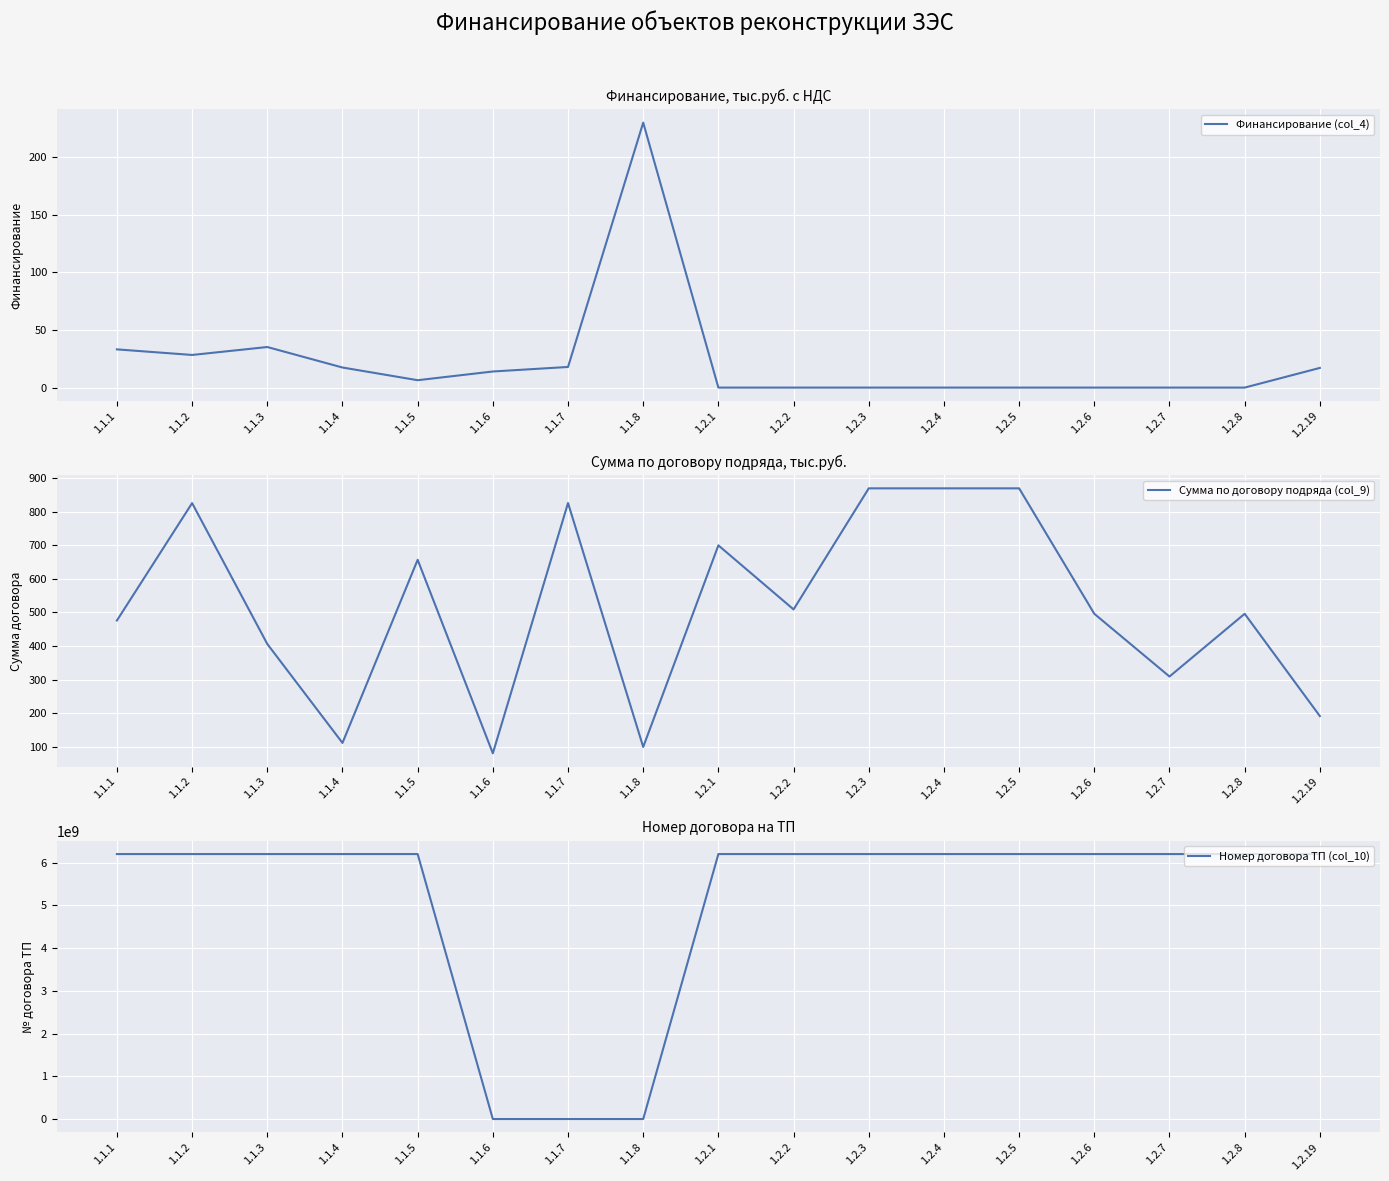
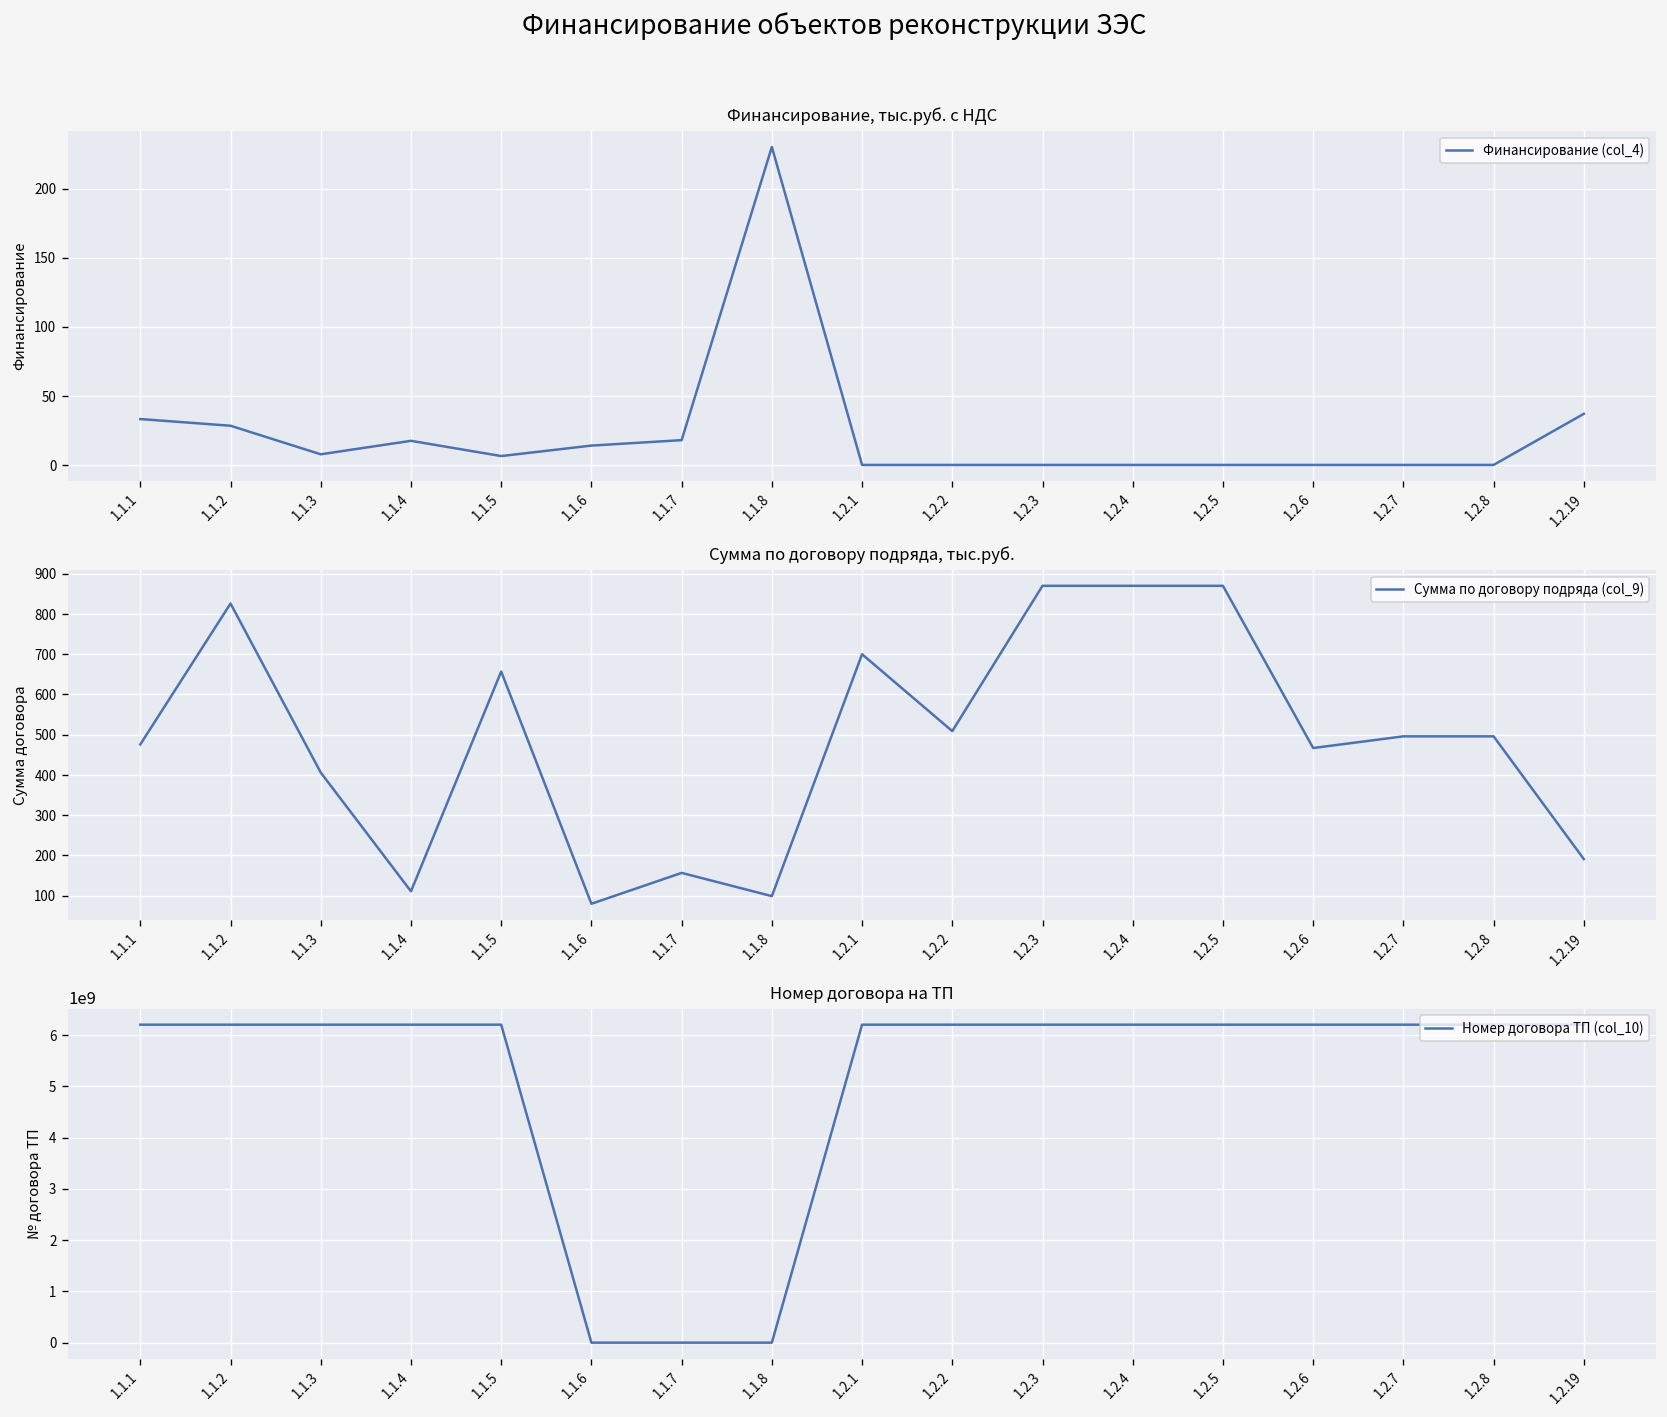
  {
    "Финансирование, тыс.руб. с НДС": {
      "1.1.1": 33,
      "1.1.2": 28,
-     "1.1.3": 35,
+     "1.1.3": 8,
      "1.1.4": 17,
      "1.1.5": 6,
      "1.1.6": 14,
      "1.1.7": 18,
      "1.1.8": 230,
      "1.2.1": 0,
      "1.2.2": 0,
      "1.2.3": 0,
      "1.2.4": 0,
      "1.2.5": 0,
      "1.2.6": 0,
      "1.2.7": 0,
      "1.2.8": 0,
-     "1.2.19": 17
+     "1.2.19": 37
    },
    "Сумма по договору подряда, тыс.руб.": {
      "1.1.1": 480,
      "1.1.2": 830,
      "1.1.3": 410,
      "1.1.4": 110,
      "1.1.5": 660,
      "1.1.6": 80,
-     "1.1.7": 830,
+     "1.1.7": 160,
      "1.1.8": 100,
      "1.2.1": 700,
      "1.2.2": 510,
      "1.2.3": 870,
      "1.2.4": 870,
      "1.2.5": 870,
-     "1.2.6": 500,
-     "1.2.7": 310,
+     "1.2.6": 470,
+     "1.2.7": 500,
      "1.2.8": 500,
      "1.2.19": 190
    },
    "Номер договора на ТП": {
      "1.1.1": 6200000000,
      "1.1.2": 6200000000,
      "1.1.3": 6200000000,
      "1.1.4": 6200000000,
      "1.1.5": 6200000000,
      "1.1.6": 0,
      "1.1.7": 0,
      "1.1.8": 0,
      "1.2.1": 6200000000,
      "1.2.2": 6200000000,
      "1.2.3": 6200000000,
      "1.2.4": 6200000000,
      "1.2.5": 6200000000,
      "1.2.6": 6200000000,
      "1.2.7": 6200000000
    }
  }
